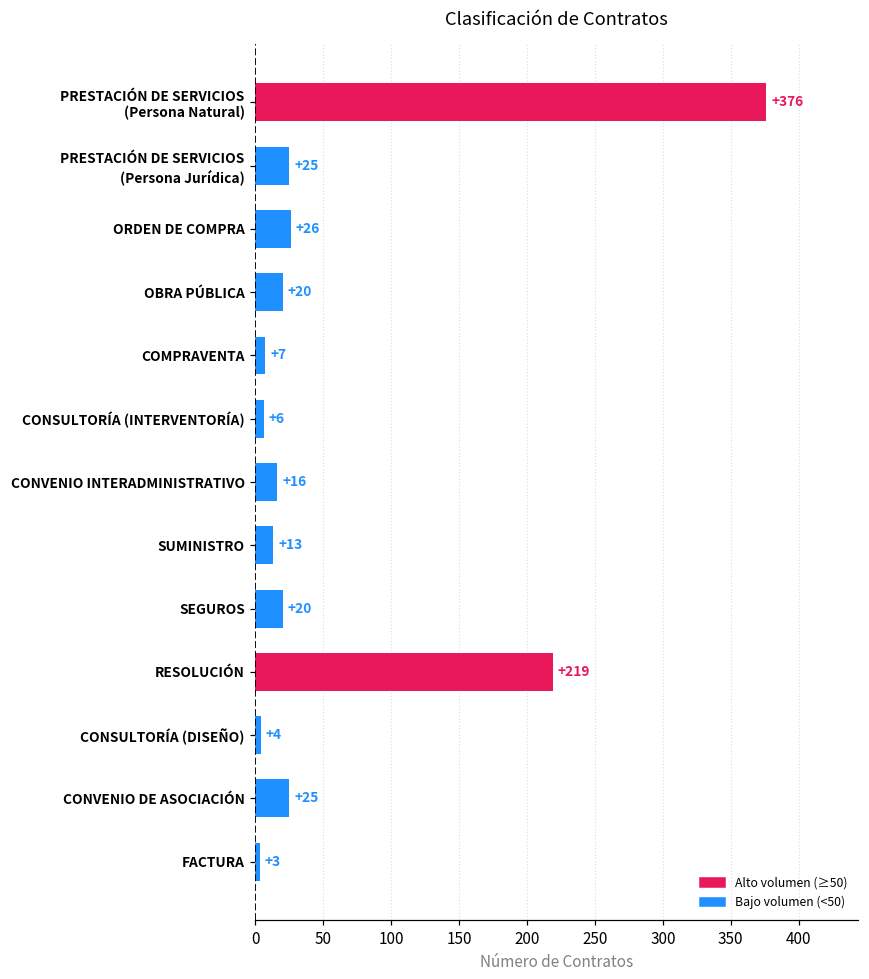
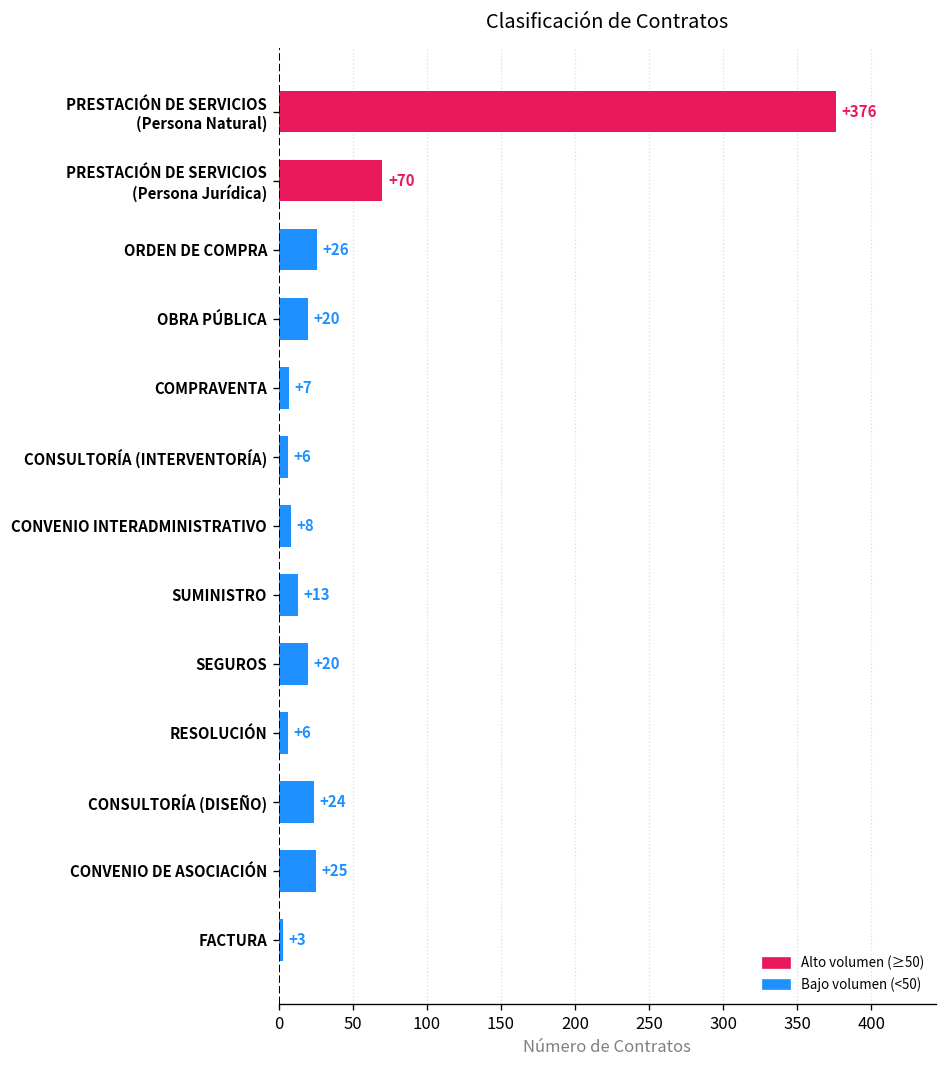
  {
    "PRESTACIÓN DE SERVICIOS (Persona Natural)": "+376",
-   "PRESTACIÓN DE SERVICIOS (Persona Jurídica)": "+25",
+   "PRESTACIÓN DE SERVICIOS (Persona Jurídica)": "+70",
    "ORDEN DE COMPRA": "+26",
    "OBRA PÚBLICA": "+20",
    "COMPRAVENTA": "+7",
    "CONSULTORÍA (INTERVENTORÍA)": "+6",
-   "CONVENIO INTERADMINISTRATIVO": "+16",
+   "CONVENIO INTERADMINISTRATIVO": "+8",
    "SUMINISTRO": "+13",
    "SEGUROS": "+20",
-   "RESOLUCIÓN": "+219",
-   "CONSULTORÍA (DISEÑO)": "+4",
+   "RESOLUCIÓN": "+6",
+   "CONSULTORÍA (DISEÑO)": "+24",
    "CONVENIO DE ASOCIACIÓN": "+25",
    "FACTURA": "+3"
  }
